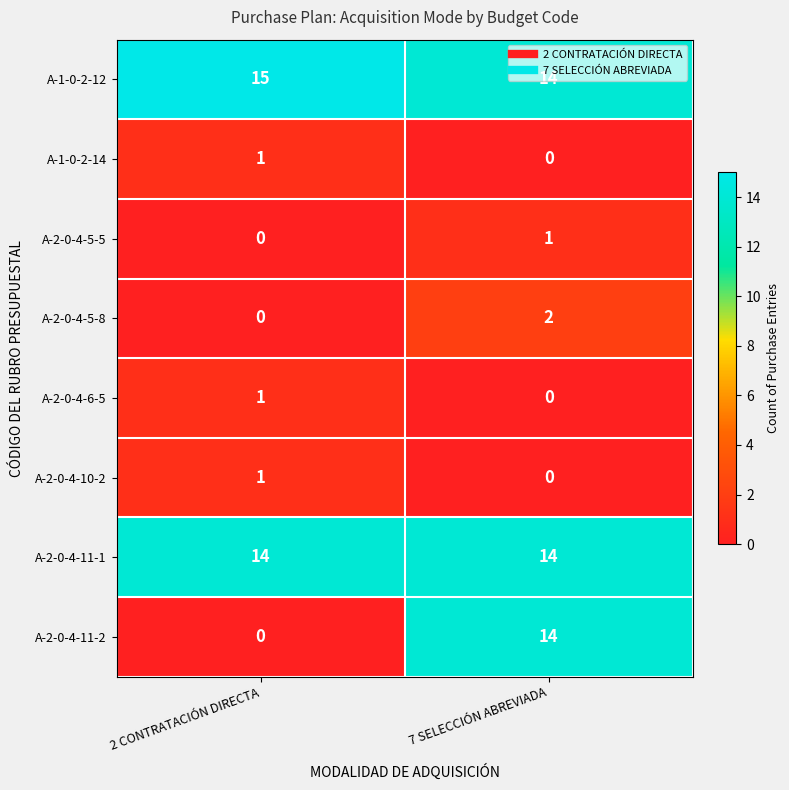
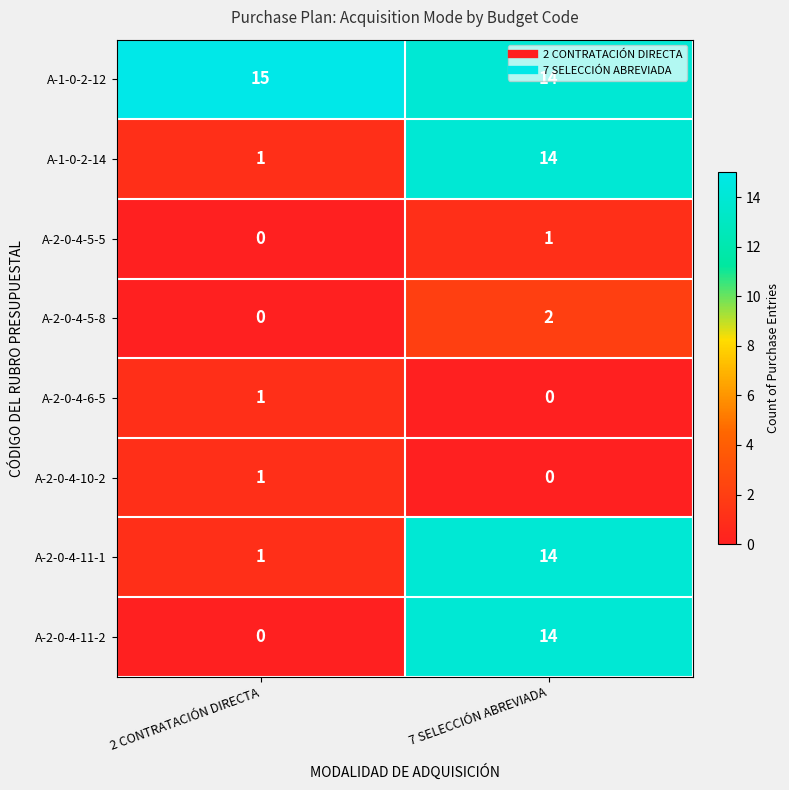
  {
    "A-1-0-2-12": {
      "2 CONTRATACIÓN DIRECTA": 15
    },
    "A-1-0-2-14": {
      "2 CONTRATACIÓN DIRECTA": 1,
-     "7 SELECCIÓN ABREVIADA": 0
+     "7 SELECCIÓN ABREVIADA": 14
    },
    "A-2-0-4-5-5": {
      "2 CONTRATACIÓN DIRECTA": 0,
      "7 SELECCIÓN ABREVIADA": 1
    },
    "A-2-0-4-5-8": {
      "2 CONTRATACIÓN DIRECTA": 0,
      "7 SELECCIÓN ABREVIADA": 2
    },
    "A-2-0-4-6-5": {
      "2 CONTRATACIÓN DIRECTA": 1,
      "7 SELECCIÓN ABREVIADA": 0
    },
    "A-2-0-4-10-2": {
      "2 CONTRATACIÓN DIRECTA": 1,
      "7 SELECCIÓN ABREVIADA": 0
    },
    "A-2-0-4-11-1": {
-     "2 CONTRATACIÓN DIRECTA": 14,
+     "2 CONTRATACIÓN DIRECTA": 1,
      "7 SELECCIÓN ABREVIADA": 14
    },
    "A-2-0-4-11-2": {
      "2 CONTRATACIÓN DIRECTA": 0,
      "7 SELECCIÓN ABREVIADA": 14
    }
  }
